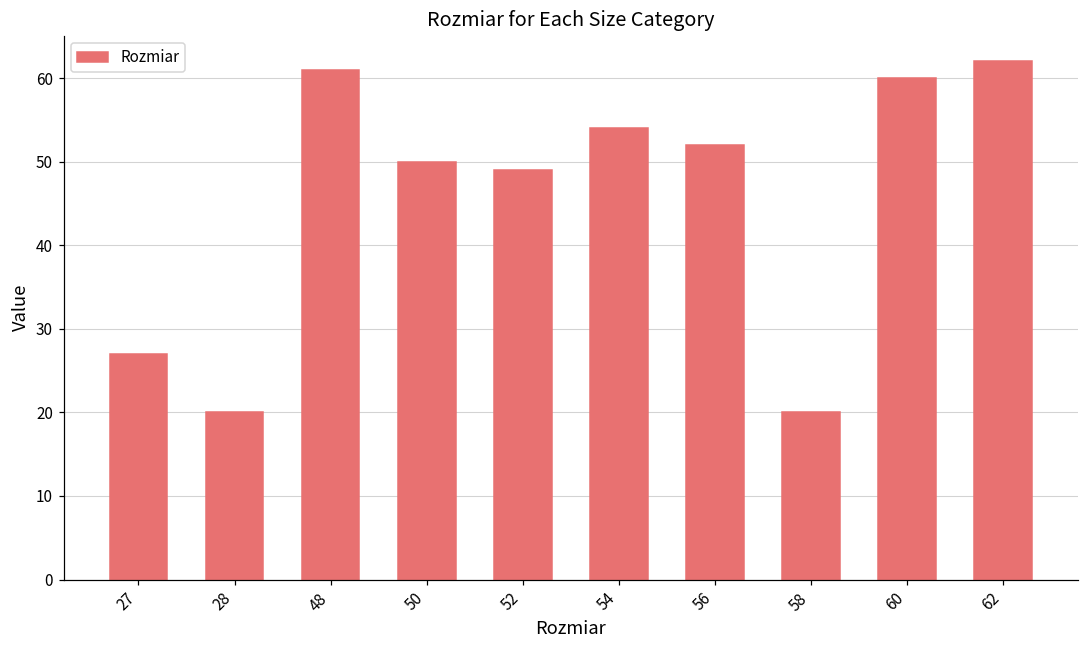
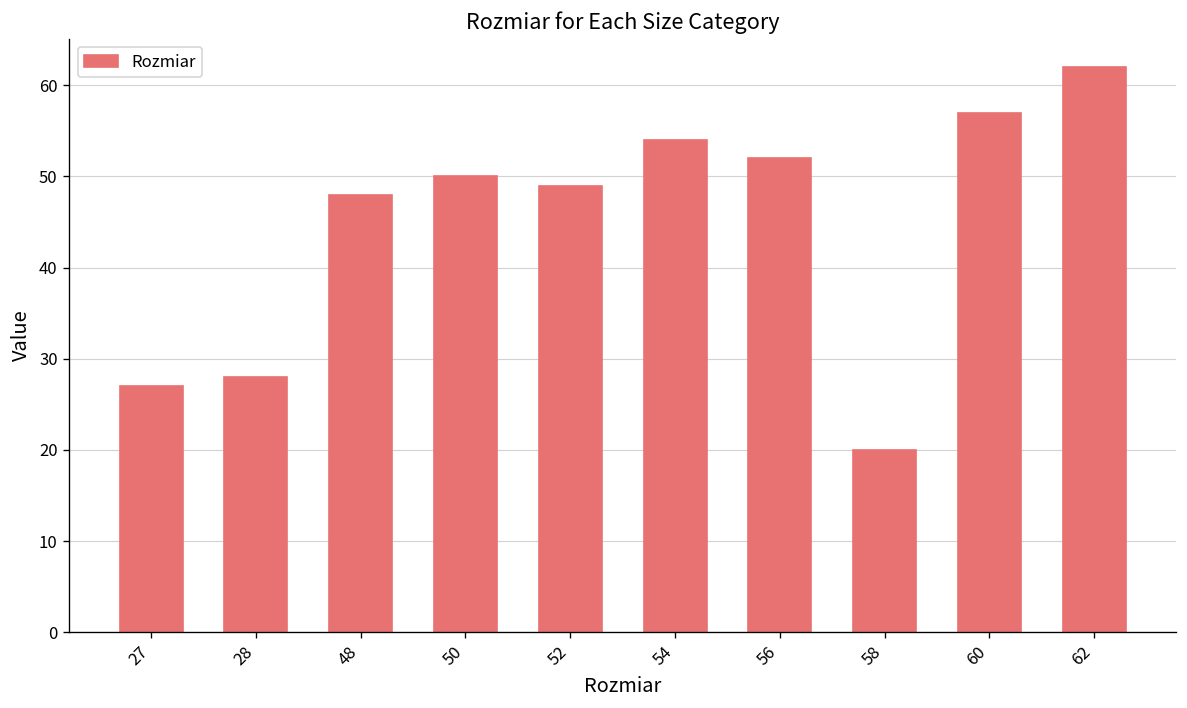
  {
    "27": 27,
-   "28": 20,
-   "48": 61,
+   "28": 28,
+   "48": 48,
    "50": 50,
    "52": 49,
    "54": 54,
    "56": 52,
    "58": 20,
-   "60": 60,
+   "60": 57,
    "62": 62
  }
